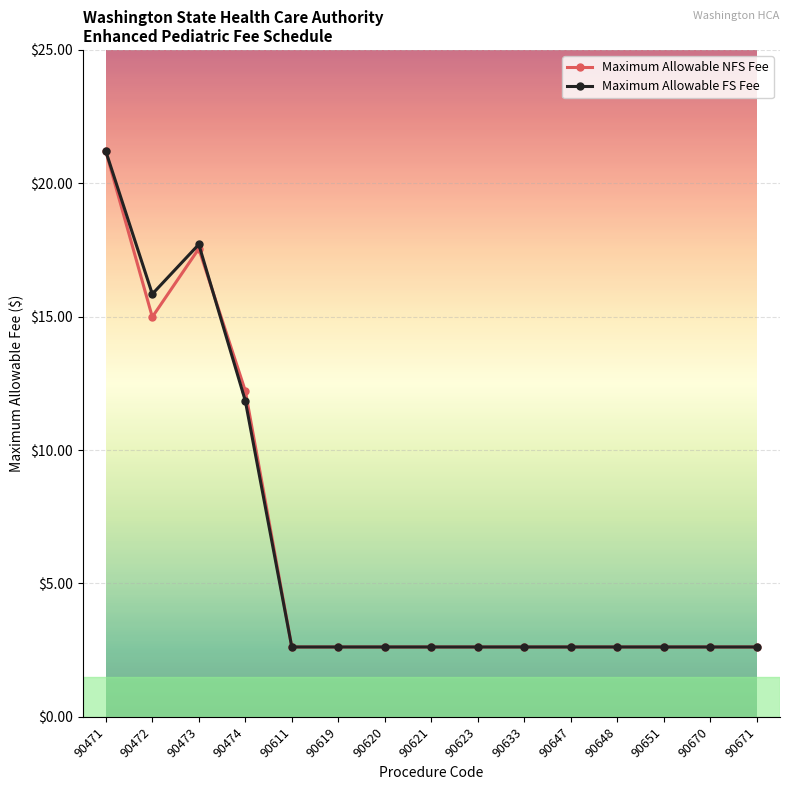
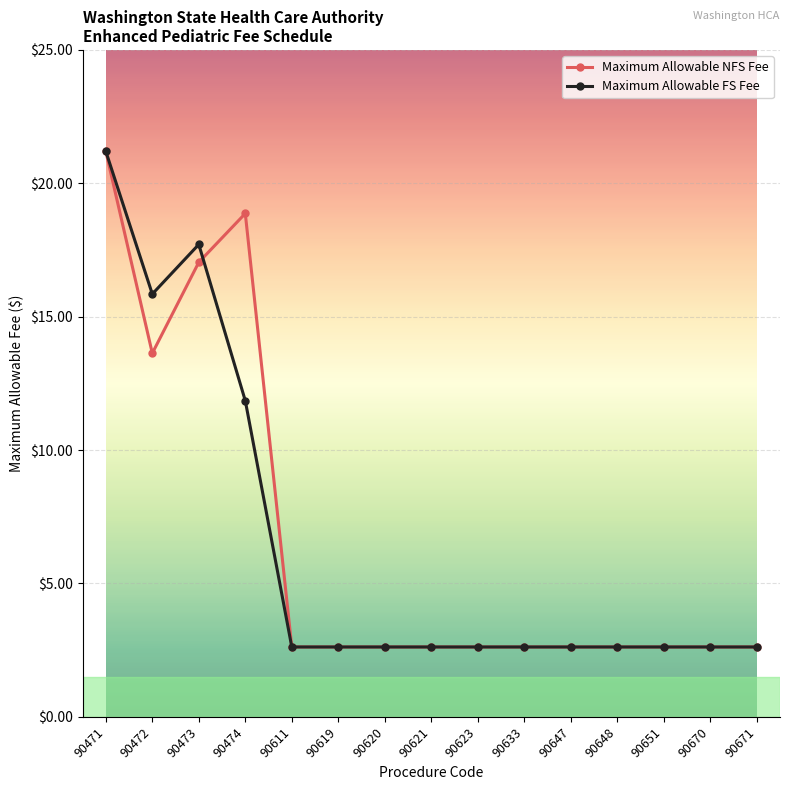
  {
    "Maximum Allowable NFS Fee": {
-     "90472": "$15.0",
-     "90473": "$17.6",
-     "90474": "$12.2"
+     "90472": "$13.6",
+     "90473": "$17.0",
+     "90474": "$18.9"
    },
    "Maximum Allowable FS Fee": {
      "90472": "$15.9",
      "90473": "$17.7",
      "90474": "$11.9"
    }
  }
